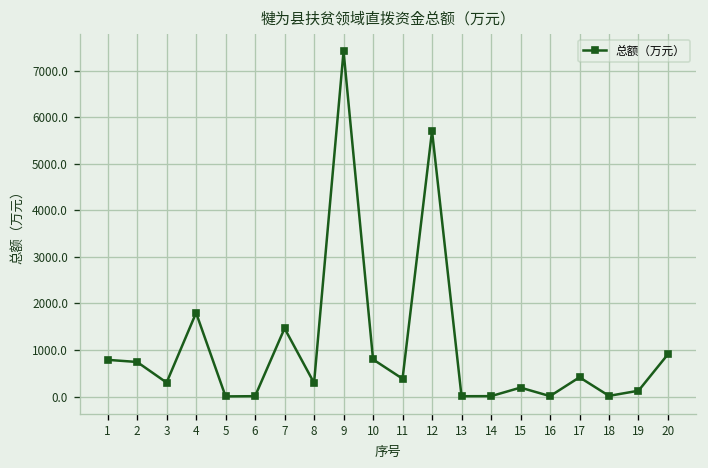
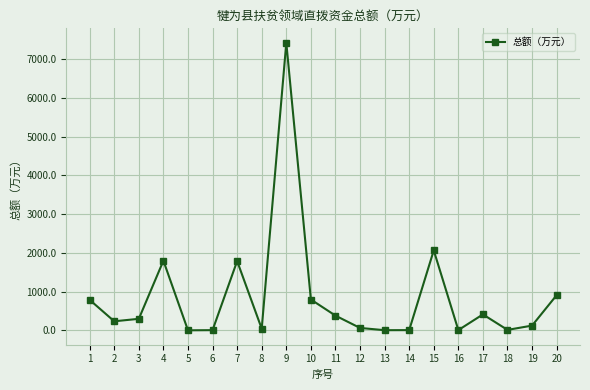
  {
    "1": 800,
-   "2": 700,
+   "2": 200,
    "3": 300,
    "4": 1800,
    "5": 0,
    "6": 0,
-   "7": 1500,
-   "8": 300,
+   "7": 1800,
+   "8": 0,
    "9": 7400,
    "10": 800,
    "11": 400,
-   "12": 5700,
+   "12": 100,
    "13": 0,
    "14": 0,
-   "15": 200,
+   "15": 2100,
    "16": 0,
    "17": 400,
    "18": 0,
    "19": 100,
    "20": 900
  }
